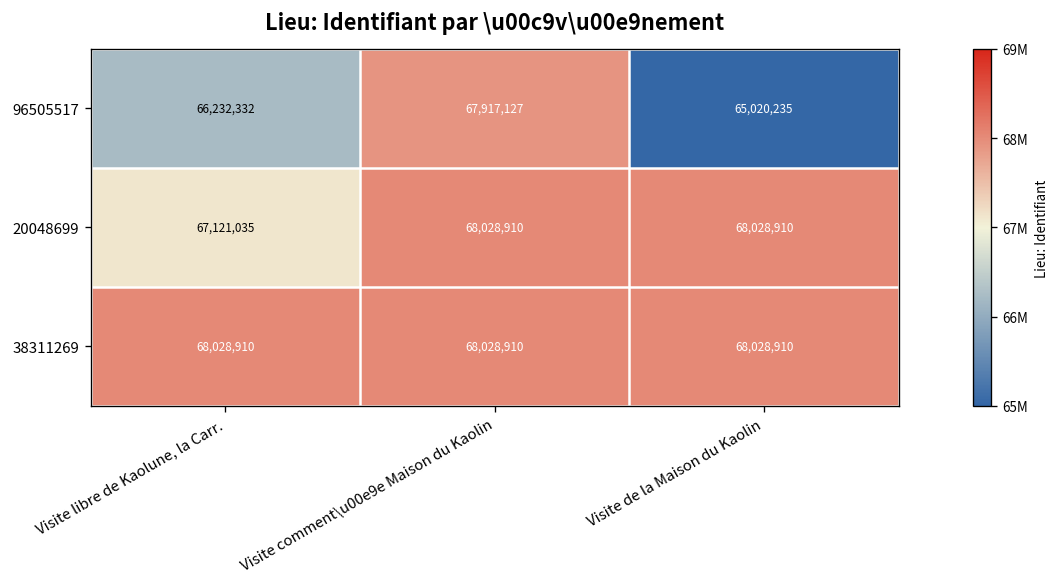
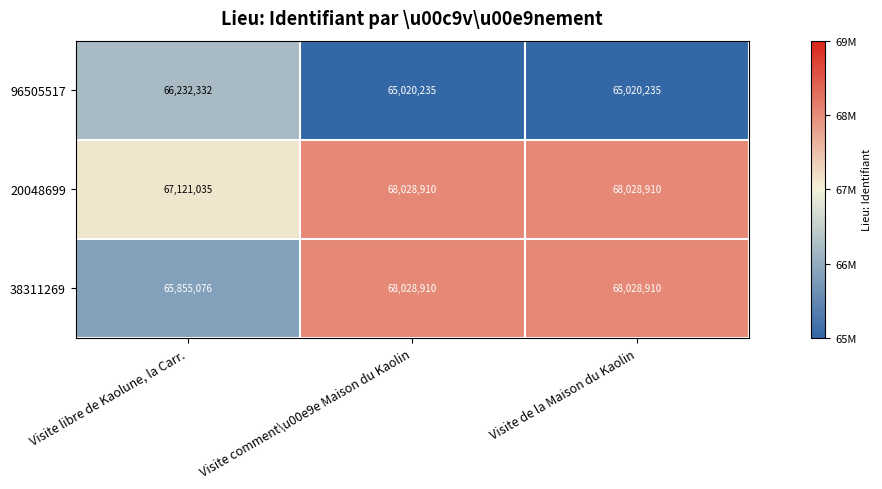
  {
    "96505517": {
      "Visite libre de Kaolune, la Carr.": "66,232,332",
-     "Visite comment\\u00e9e Maison du Kaolin": "67,917,127",
+     "Visite comment\\u00e9e Maison du Kaolin": "65,020,235",
      "Visite de la Maison du Kaolin": "65,020,235"
    },
    "20048699": {
      "Visite libre de Kaolune, la Carr.": "67,121,035",
      "Visite comment\\u00e9e Maison du Kaolin": "68,028,910",
      "Visite de la Maison du Kaolin": "68,028,910"
    },
    "38311269": {
-     "Visite libre de Kaolune, la Carr.": "68,028,910",
+     "Visite libre de Kaolune, la Carr.": "65,855,076",
      "Visite comment\\u00e9e Maison du Kaolin": "68,028,910",
      "Visite de la Maison du Kaolin": "68,028,910"
    }
  }
